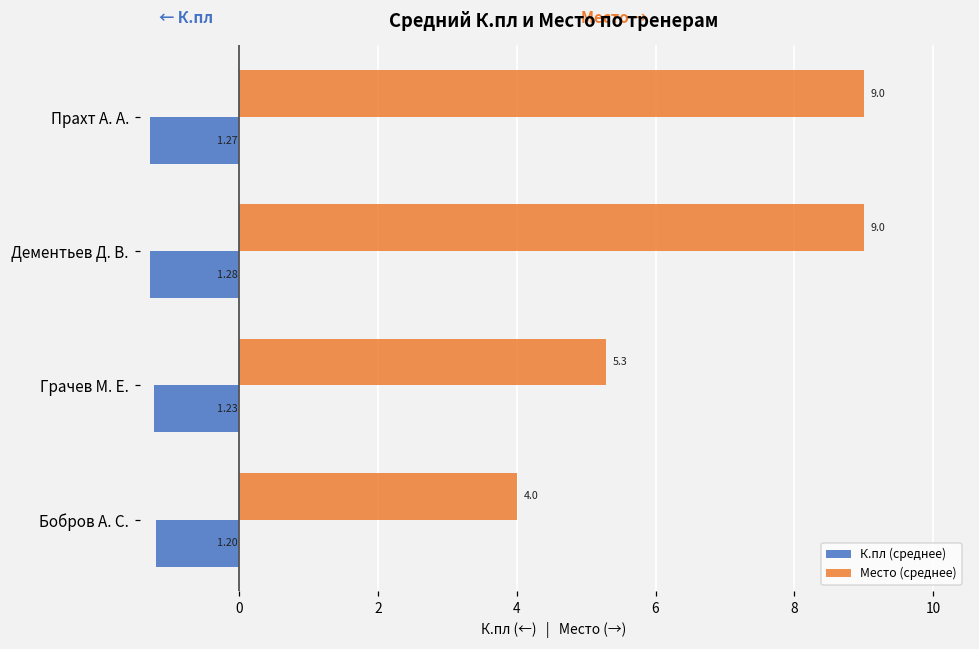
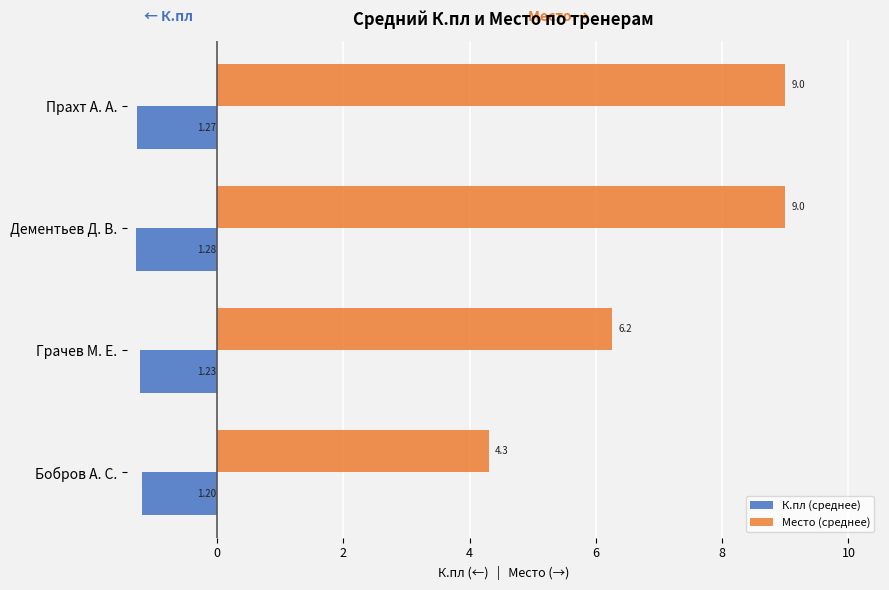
  {
    "Место (среднее)": {
      "Прахт А. А.": 9.0,
      "Дементьев Д. В.": 9.0,
-     "Грачев М. Е.": 5.3,
-     "Бобров А. С.": 4.0
+     "Грачев М. Е.": 6.2,
+     "Бобров А. С.": 4.3
    }
  }
